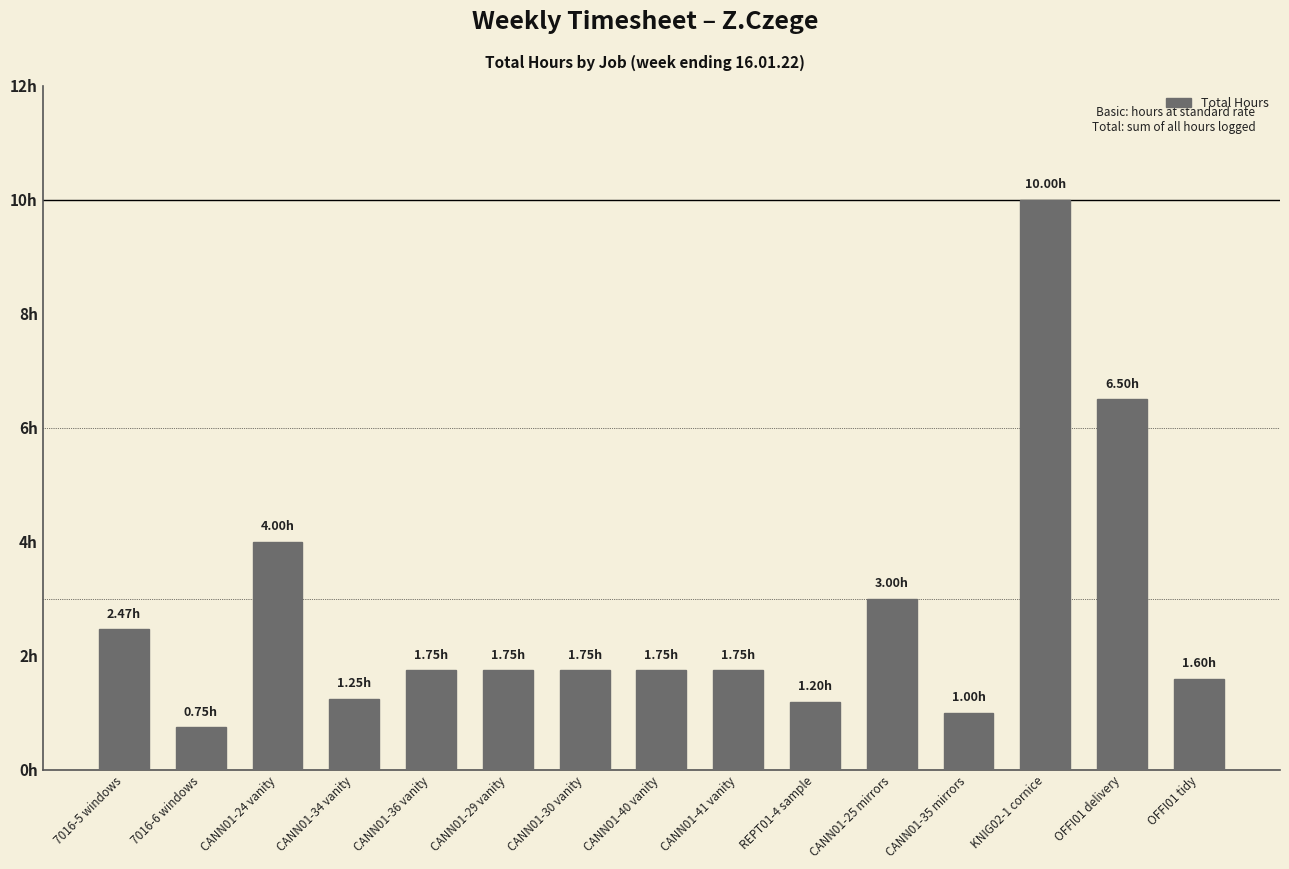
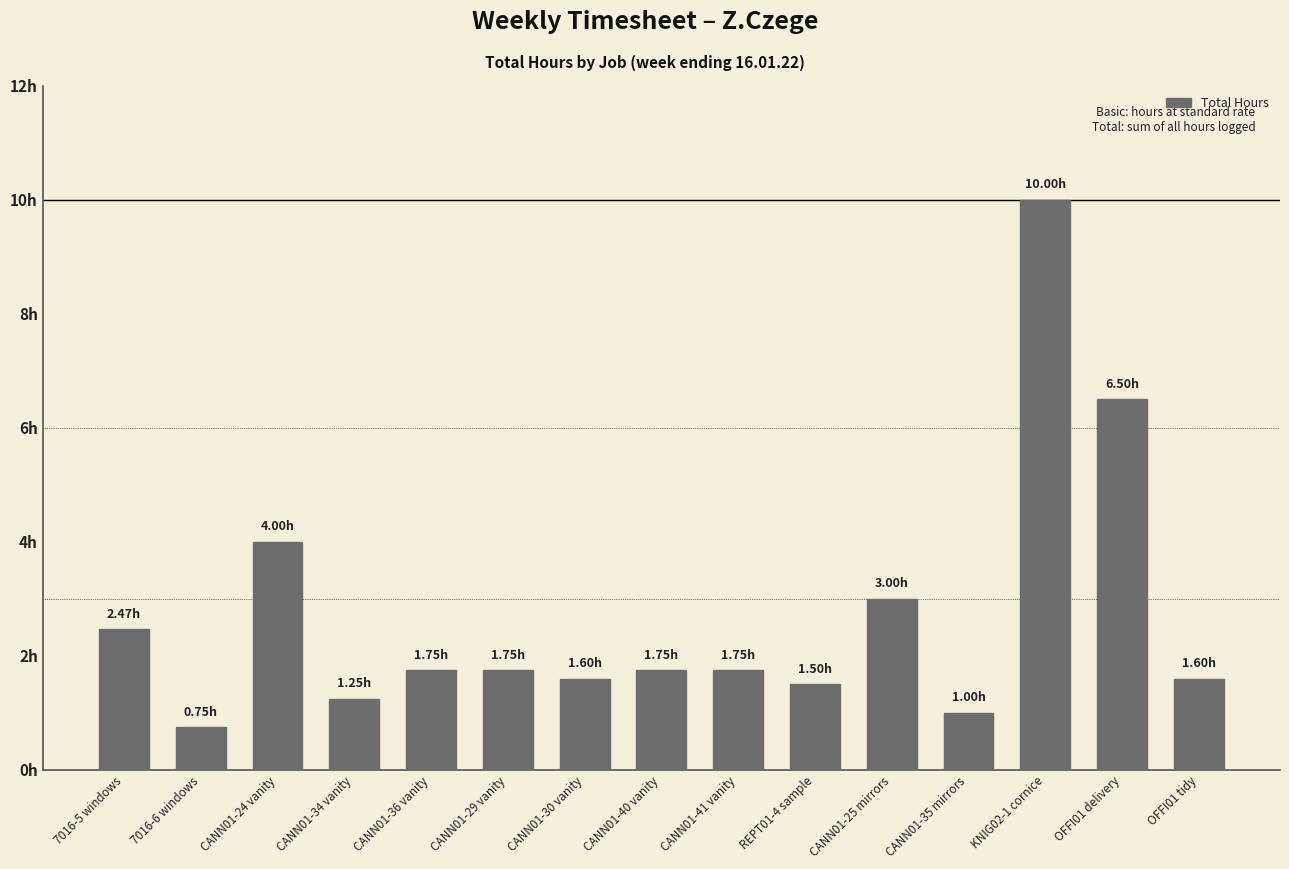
  {
    "7016-5 windows": "2.47h",
    "7016-6 windows": "0.75h",
    "CANN01-24 vanity": "4.00h",
    "CANN01-34 vanity": "1.25h",
    "CANN01-36 vanity": "1.75h",
    "CANN01-29 vanity": "1.75h",
-   "CANN01-30 vanity": "1.75h",
+   "CANN01-30 vanity": "1.60h",
    "CANN01-40 vanity": "1.75h",
    "CANN01-41 vanity": "1.75h",
-   "REPT01-4 sample": "1.20h",
+   "REPT01-4 sample": "1.50h",
    "CANN01-25 mirrors": "3.00h",
    "CANN01-35 mirrors": "1.00h",
    "KNIG02-1 cornice": "10.00h",
    "OFFI01 delivery": "6.50h",
    "OFFI01 tidy": "1.60h"
  }
